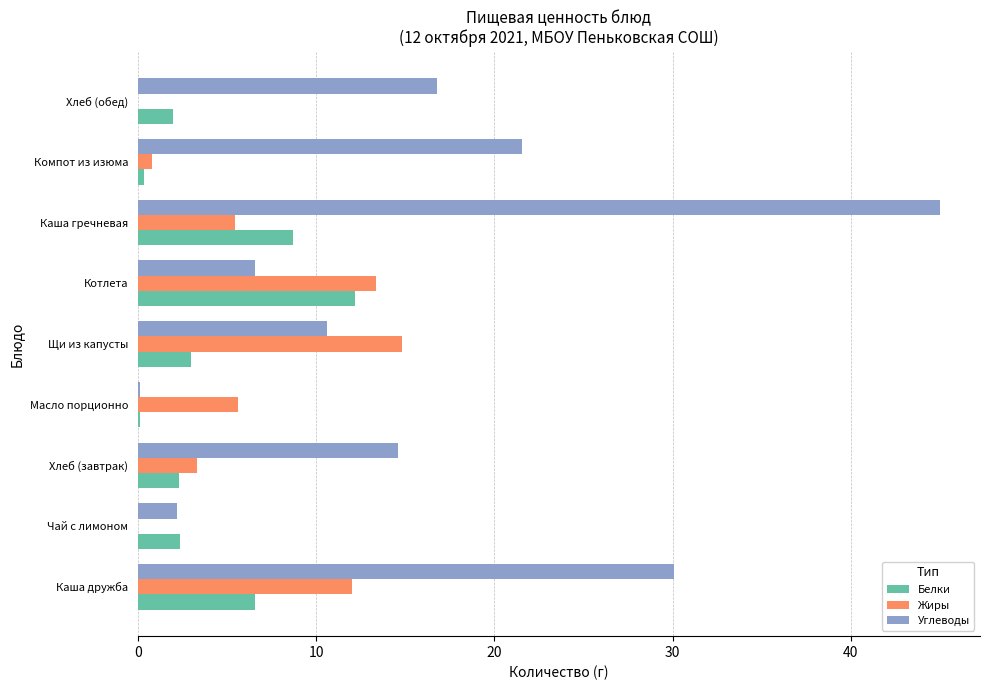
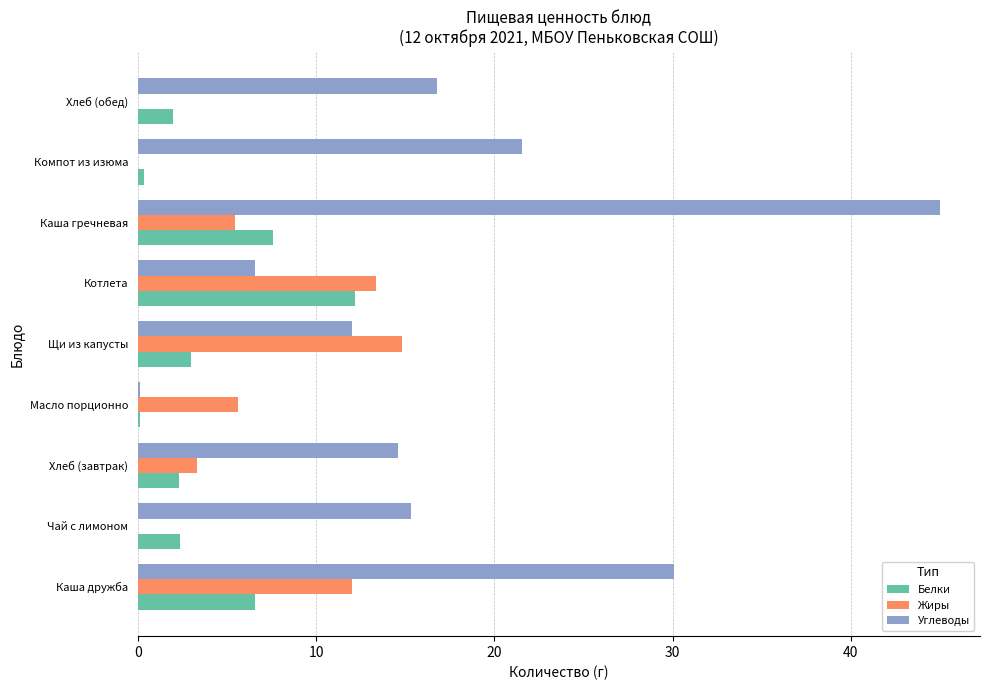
  {
    "Белки": {
      "Хлеб (обед)": 2.0,
      "Компот из изюма": 0.3,
-     "Каша гречневая": 8.7,
+     "Каша гречневая": 7.6,
      "Котлета": 12.2,
      "Щи из капусты": 3.0,
      "Хлеб (завтрак)": 2.3,
      "Чай с лимоном": 2.4,
      "Каша дружба": 6.6
    },
    "Жиры": {
      "Хлеб (обед)": 0.0,
-     "Компот из изюма": 0.8,
+     "Компот из изюма": 0.0,
      "Каша гречневая": 5.4,
      "Котлета": 13.4,
      "Щи из капусты": 14.8,
      "Масло порционно": 5.6,
      "Хлеб (завтрак)": 3.3,
      "Каша дружба": 12.0
    },
    "Углеводы": {
      "Хлеб (обед)": 16.8,
      "Компот из изюма": 21.5,
      "Каша гречневая": 45.0,
      "Котлета": 6.6,
-     "Щи из капусты": 10.6,
+     "Щи из капусты": 12.0,
      "Хлеб (завтрак)": 14.6,
-     "Чай с лимоном": 2.2,
+     "Чай с лимоном": 15.3,
      "Каша дружба": 30.1
    }
  }
